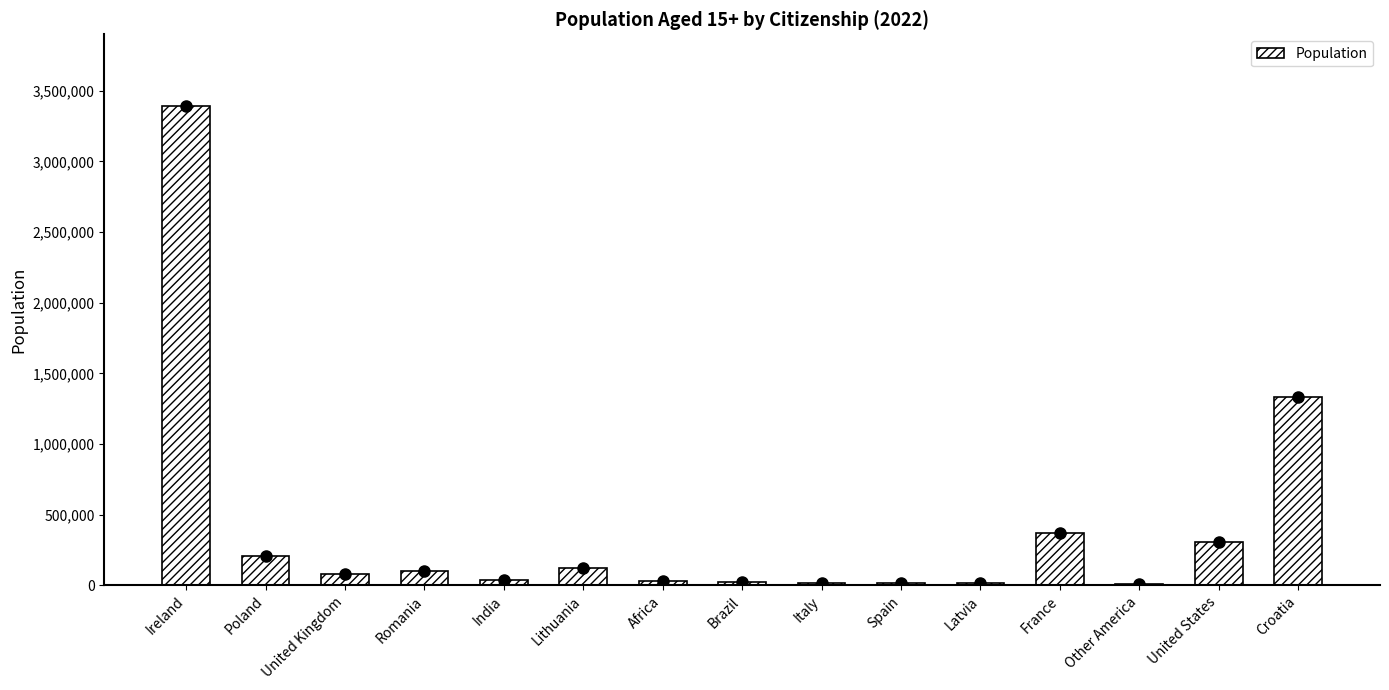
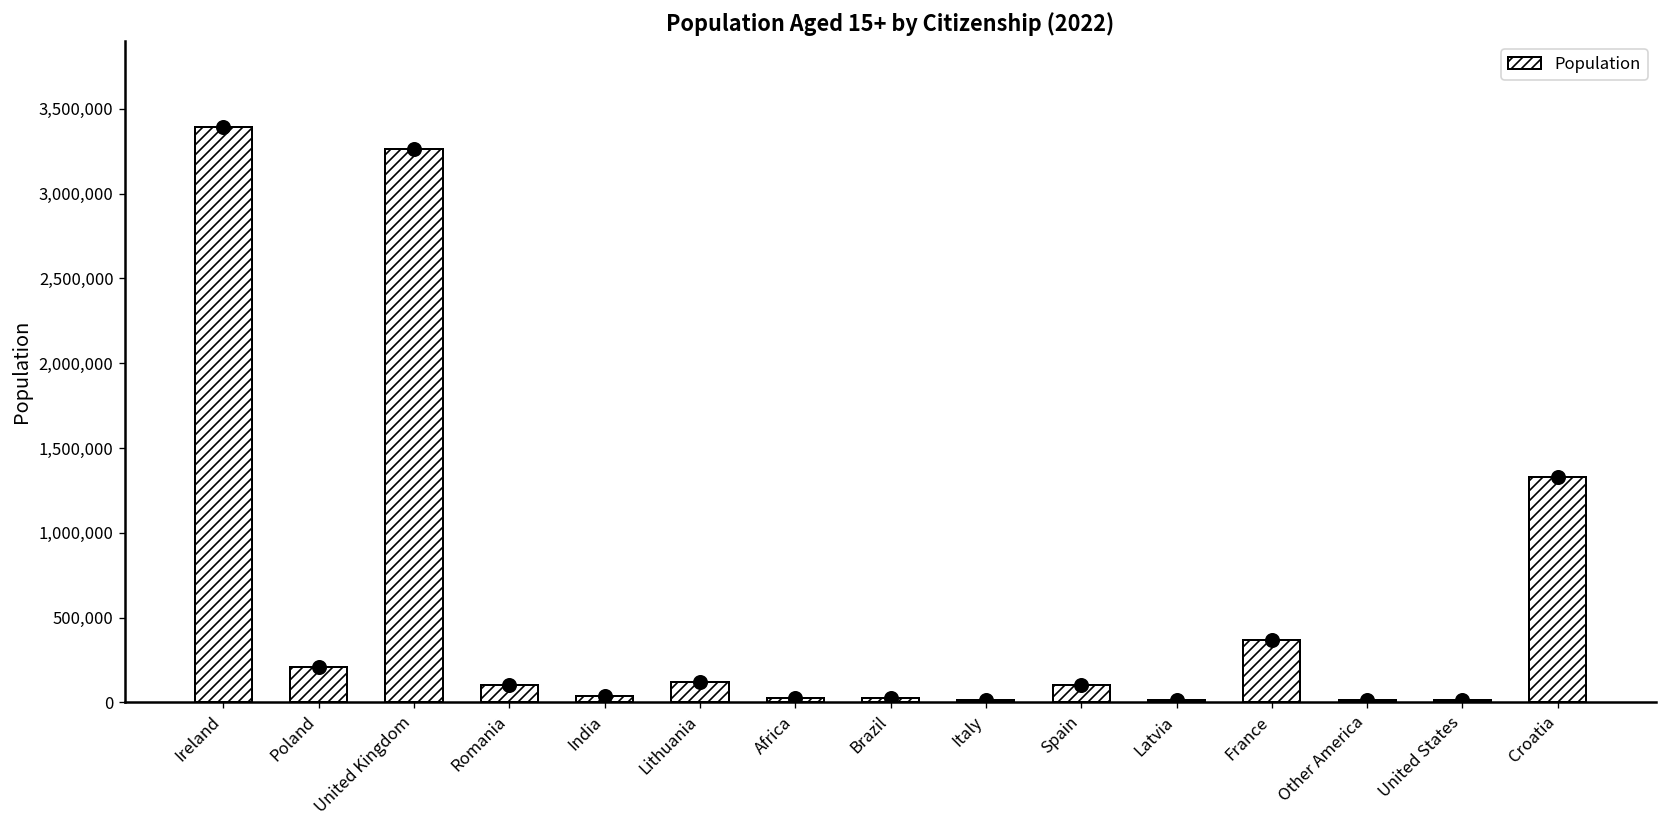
  {
    "Population": {
      "Ireland": "3,390,000",
      "Poland": "210,000",
-     "United Kingdom": "80,000",
+     "United Kingdom": "3,270,000",
      "Romania": "100,000",
      "India": "40,000",
      "Lithuania": "120,000",
      "Africa": "30,000",
      "Brazil": "30,000",
-     "Spain": "20,000",
+     "Spain": "100,000",
      "France": "370,000",
-     "United States": "310,000",
+     "United States": "10,000",
      "Croatia": "1,330,000"
    }
  }
